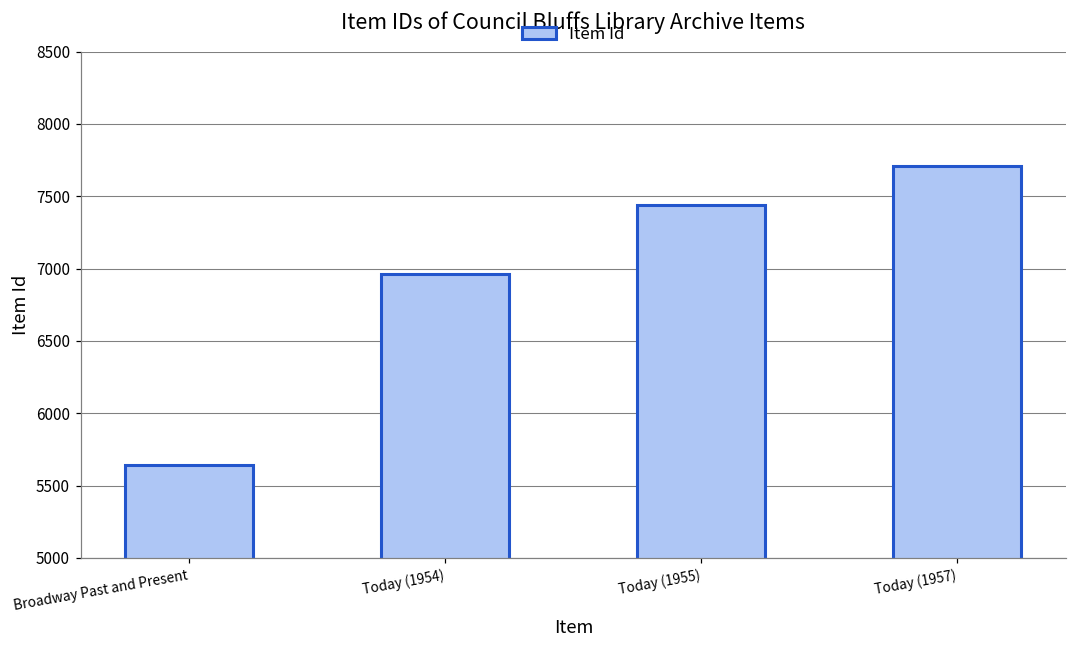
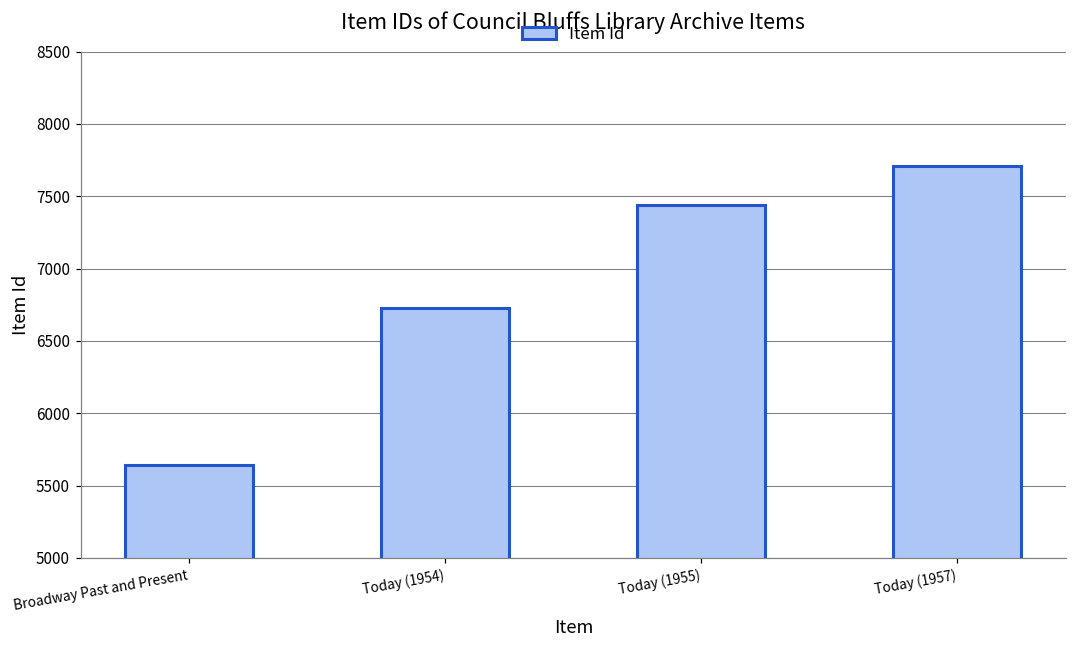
  {
    "Broadway Past and Present": 5640,
-   "Today (1954)": 6960,
+   "Today (1954)": 6730,
    "Today (1955)": 7440,
    "Today (1957)": 7710
  }
